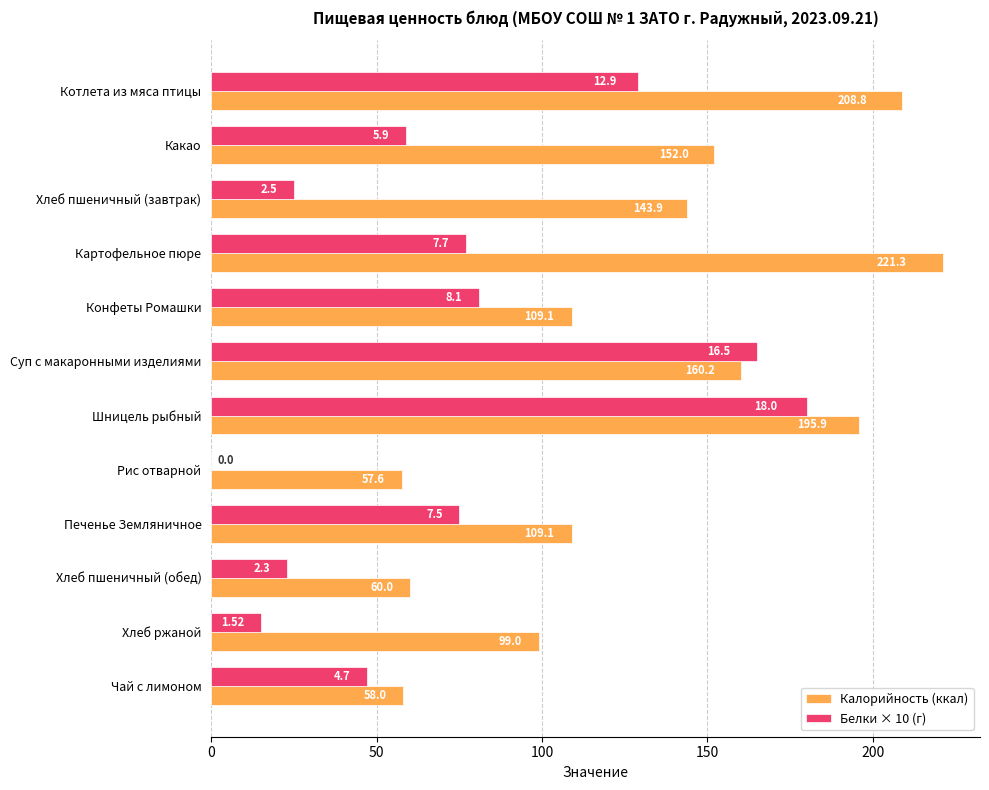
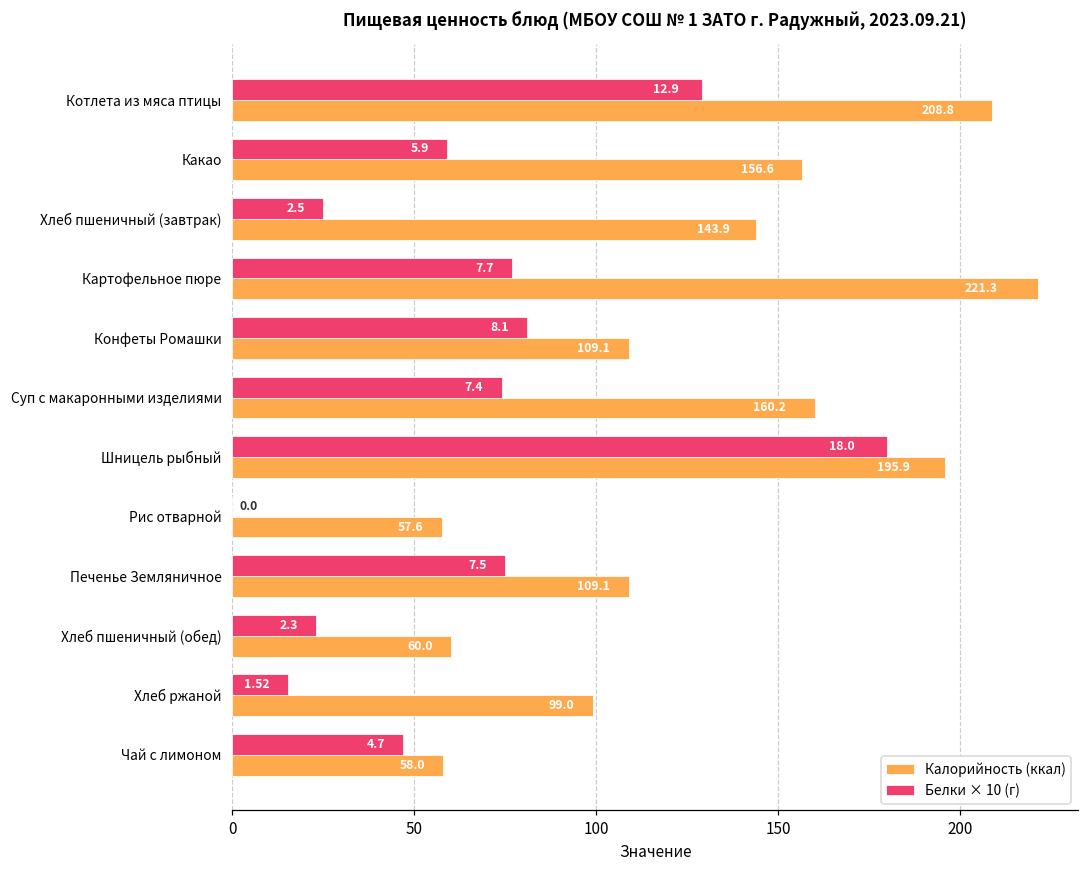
  {
    "Калорийность (ккал)": {
      "Котлета из мяса птицы": 208.8,
-     "Какао": 152.0,
+     "Какао": 156.6,
      "Хлеб пшеничный (завтрак)": 143.9,
      "Картофельное пюре": 221.3,
      "Конфеты Ромашки": 109.1,
      "Суп с макаронными изделиями": 160.2,
      "Шницель рыбный": 195.9,
      "Рис отварной": 57.6,
      "Печенье Земляничное": 109.1,
      "Хлеб пшеничный (обед)": 60.0,
      "Хлеб ржаной": 99.0,
      "Чай с лимоном": 58.0
    },
    "Белки × 10 (г)": {
-     "Суп с макаронными изделиями": 16.5,
+     "Суп с макаронными изделиями": 7.4,
      "Рис отварной": 0.0
    }
  }
